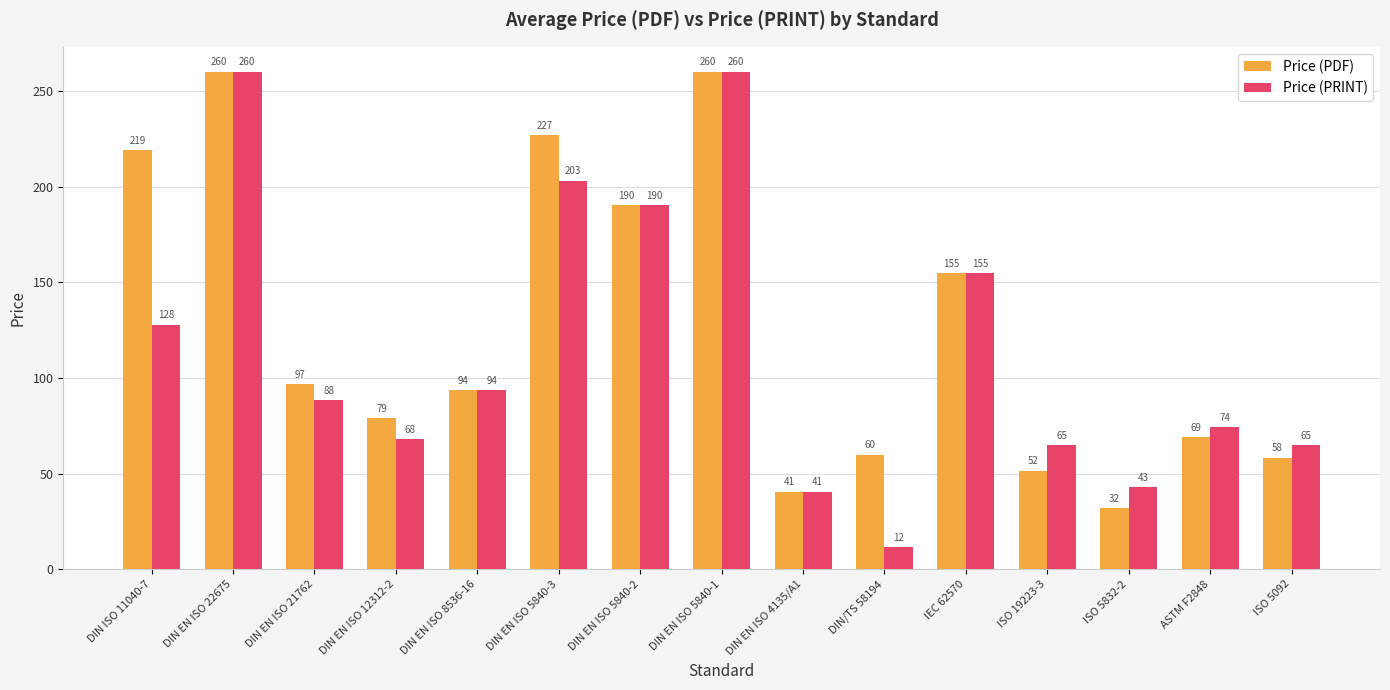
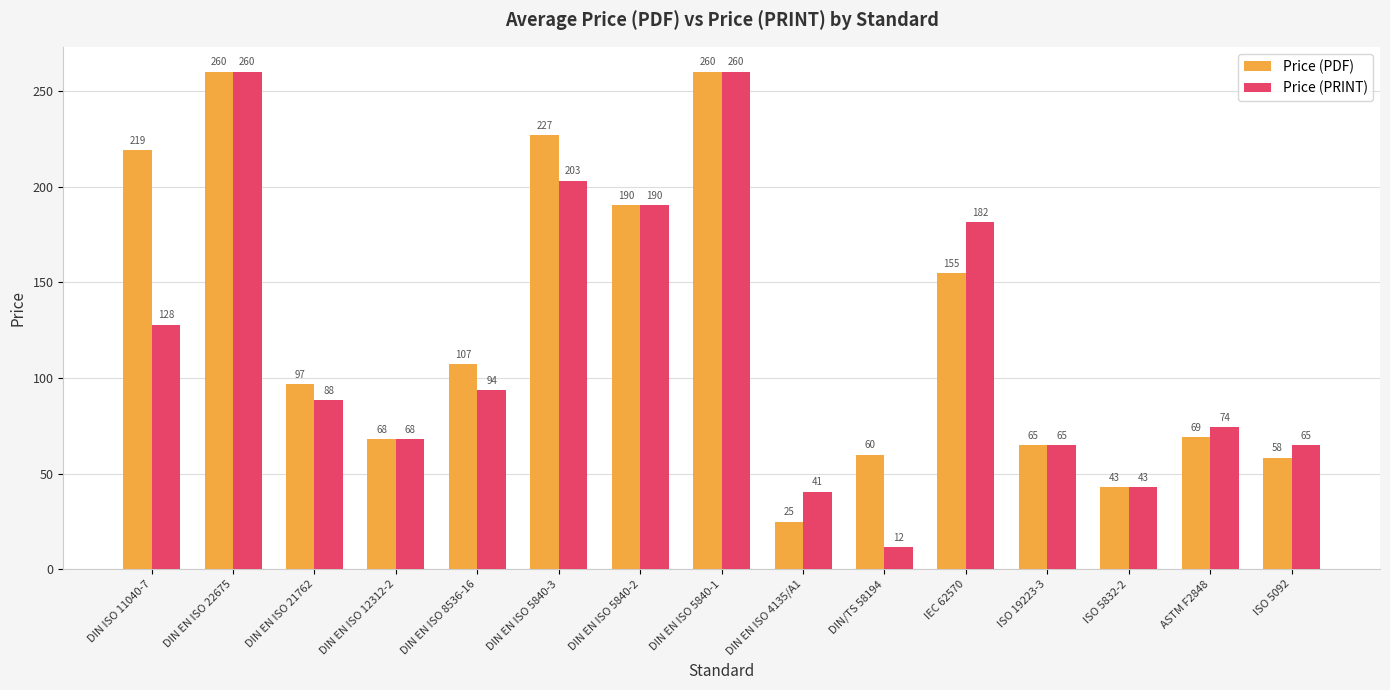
  {
    "Price (PDF)": {
      "DIN ISO 11040-7": 219,
      "DIN EN ISO 22675": 260,
      "DIN EN ISO 21762": 97,
-     "DIN EN ISO 12312-2": 79,
-     "DIN EN ISO 8536-16": 94,
+     "DIN EN ISO 12312-2": 68,
+     "DIN EN ISO 8536-16": 107,
      "DIN EN ISO 5840-3": 227,
      "DIN EN ISO 5840-2": 190,
      "DIN EN ISO 5840-1": 260,
-     "DIN EN ISO 4135/A1": 41,
+     "DIN EN ISO 4135/A1": 25,
      "DIN/TS 58194": 60,
      "IEC 62570": 155,
-     "ISO 19223-3": 52,
-     "ISO 5832-2": 32,
+     "ISO 19223-3": 65,
+     "ISO 5832-2": 43,
      "ASTM F2848": 69,
      "ISO 5092": 58
    },
    "Price (PRINT)": {
      "DIN ISO 11040-7": 128,
      "DIN EN ISO 22675": 260,
      "DIN EN ISO 21762": 88,
      "DIN EN ISO 12312-2": 68,
      "DIN EN ISO 8536-16": 94,
      "DIN EN ISO 5840-3": 203,
      "DIN EN ISO 5840-2": 190,
      "DIN EN ISO 5840-1": 260,
      "DIN EN ISO 4135/A1": 41,
      "DIN/TS 58194": 12,
-     "IEC 62570": 155,
+     "IEC 62570": 182,
      "ISO 19223-3": 65,
      "ISO 5832-2": 43,
      "ASTM F2848": 74,
      "ISO 5092": 65
    }
  }
